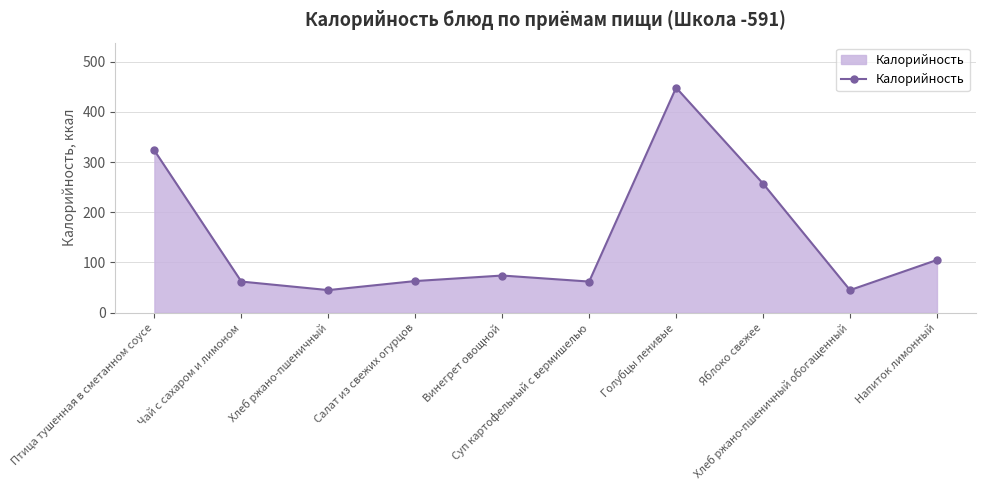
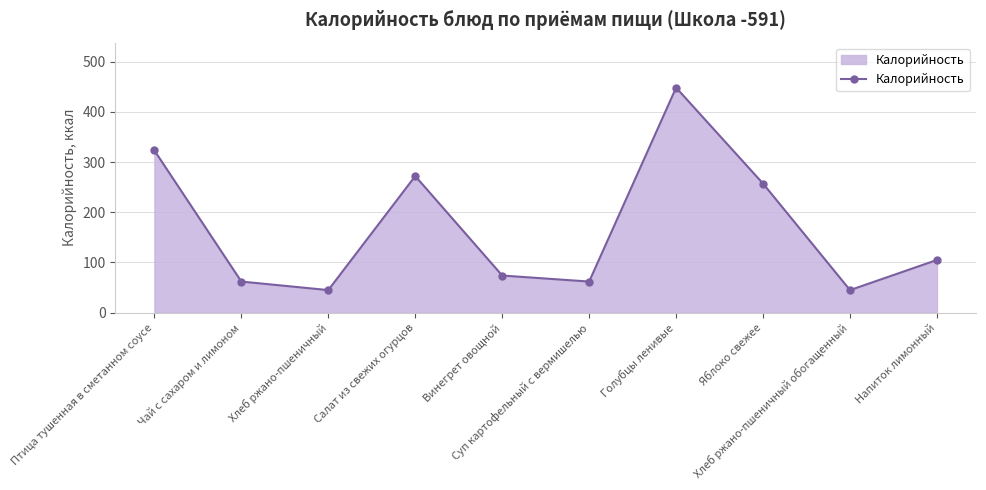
  {
    "Птица тушенная в сметанном соусе": 320,
    "Чай с сахаром и лимоном": 60,
    "Хлеб ржано-пшеничный": 50,
-   "Салат из свежих огурцов": 60,
+   "Салат из свежих огурцов": 270,
    "Винегрет овощной": 70,
    "Суп картофельный с вермишелью": 60,
    "Голубцы ленивые": 450,
    "Яблоко свежее": 260,
    "Хлеб ржано-пшеничный обогащенный": 50,
    "Напиток лимонный": 110
  }
